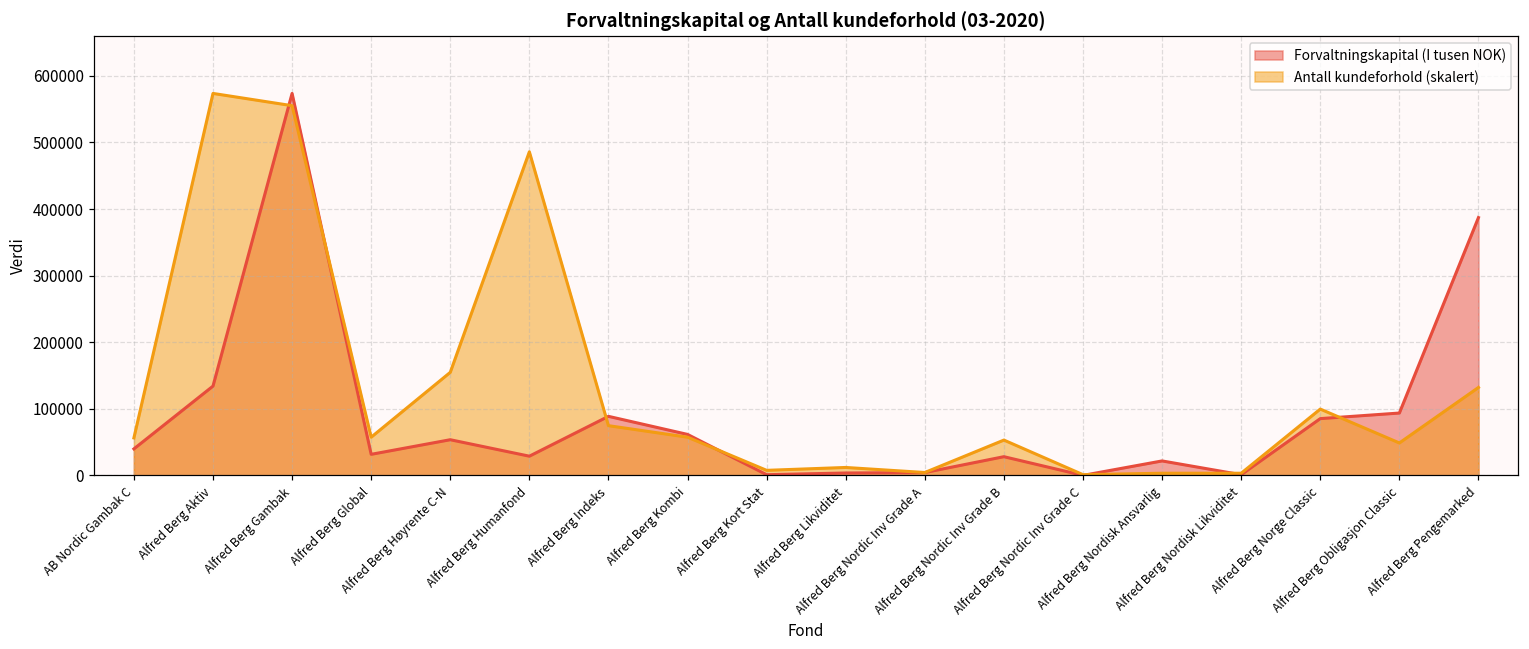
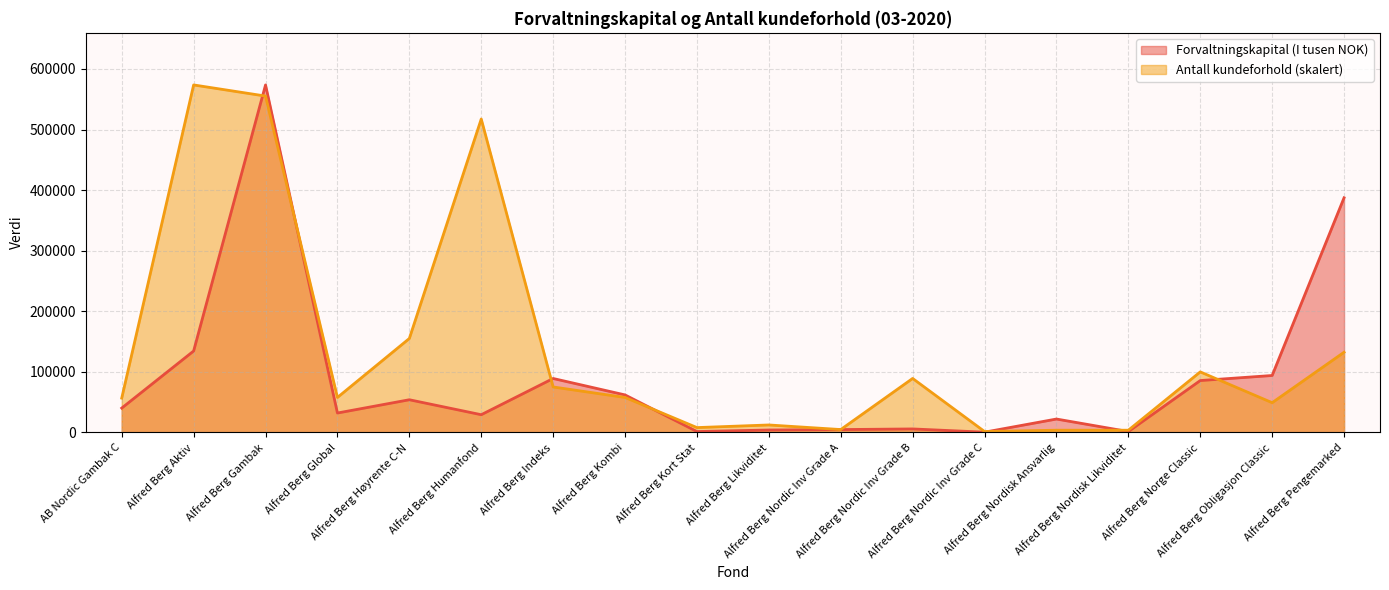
  {
    "Forvaltningskapital (I tusen NOK)": {
      "AB Nordic Gambak C": 40000,
      "Alfred Berg Aktiv": 130000,
      "Alfred Berg Gambak": 570000,
      "Alfred Berg Global": 30000,
      "Alfred Berg Høyrente C-N": 50000,
      "Alfred Berg Humanfond": 30000,
      "Alfred Berg Indeks": 90000,
      "Alfred Berg Kort Stat": 0,
      "Alfred Berg Likviditet": 0,
-     "Alfred Berg Nordic Inv Grade B": 30000,
+     "Alfred Berg Nordic Inv Grade B": 10000,
      "Alfred Berg Nordisk Ansvarlig": 20000,
      "Alfred Berg Norge Classic": 90000,
      "Alfred Berg Obligasjon Classic": 90000,
      "Alfred Berg Pengemarked": 390000
    },
    "Antall kundeforhold (skalert)": {
      "AB Nordic Gambak C": 60000,
      "Alfred Berg Aktiv": 570000,
      "Alfred Berg Gambak": 560000,
      "Alfred Berg Global": 60000,
      "Alfred Berg Høyrente C-N": 150000,
-     "Alfred Berg Humanfond": 490000,
+     "Alfred Berg Humanfond": 520000,
      "Alfred Berg Indeks": 70000,
      "Alfred Berg Kort Stat": 10000,
      "Alfred Berg Likviditet": 10000,
-     "Alfred Berg Nordic Inv Grade B": 50000,
+     "Alfred Berg Nordic Inv Grade B": 90000,
      "Alfred Berg Nordisk Ansvarlig": 0,
      "Alfred Berg Norge Classic": 100000,
      "Alfred Berg Obligasjon Classic": 50000,
      "Alfred Berg Pengemarked": 130000
    }
  }
